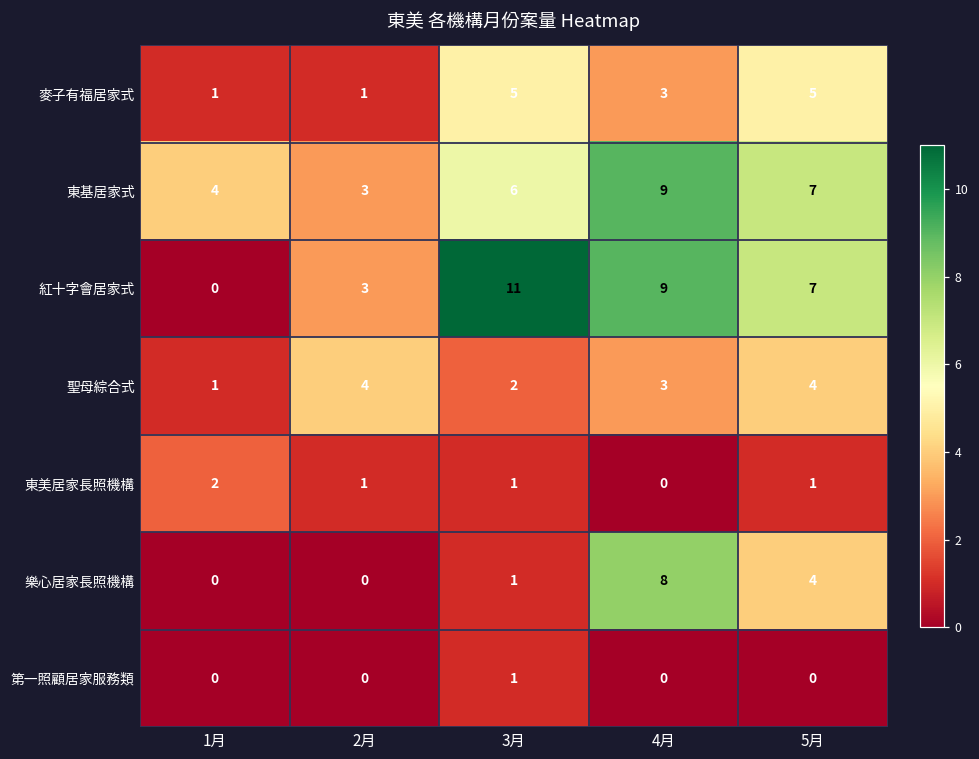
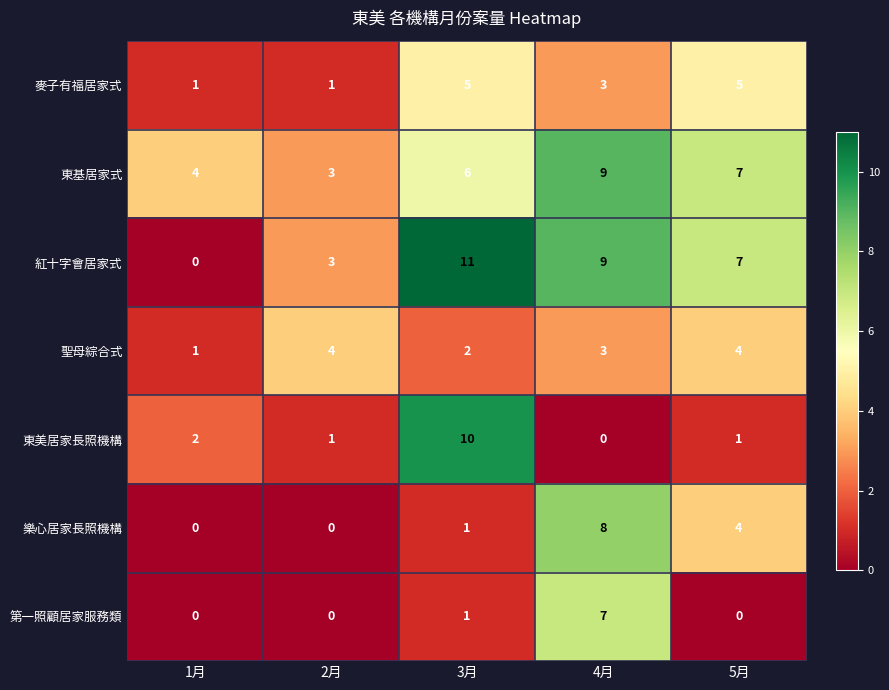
  {
    "麥子有福居家式": {
      "1月": 1,
      "2月": 1,
      "3月": 5,
      "4月": 3,
      "5月": 5
    },
    "東基居家式": {
      "1月": 4,
      "2月": 3,
      "3月": 6,
      "4月": 9,
      "5月": 7
    },
    "紅十字會居家式": {
      "1月": 0,
      "2月": 3,
      "3月": 11,
      "4月": 9,
      "5月": 7
    },
    "聖母綜合式": {
      "1月": 1,
      "2月": 4,
      "3月": 2,
      "4月": 3,
      "5月": 4
    },
    "東美居家長照機構": {
      "1月": 2,
      "2月": 1,
-     "3月": 1,
+     "3月": 10,
      "4月": 0,
      "5月": 1
    },
    "樂心居家長照機構": {
      "1月": 0,
      "2月": 0,
      "3月": 1,
      "4月": 8,
      "5月": 4
    },
    "第一照顧居家服務類": {
      "1月": 0,
      "2月": 0,
      "3月": 1,
-     "4月": 0,
+     "4月": 7,
      "5月": 0
    }
  }
